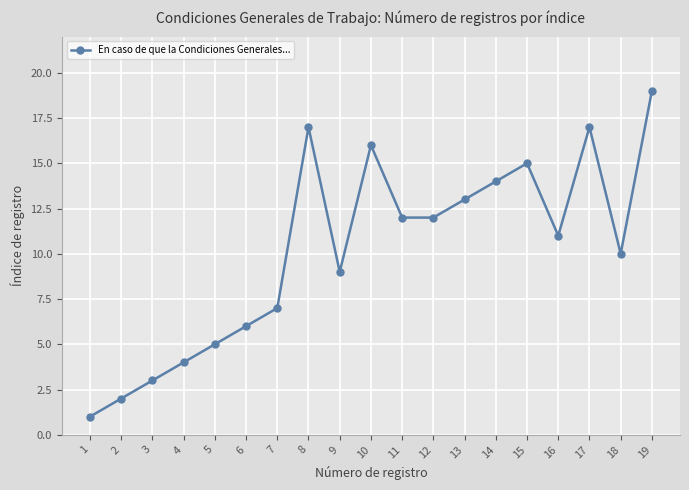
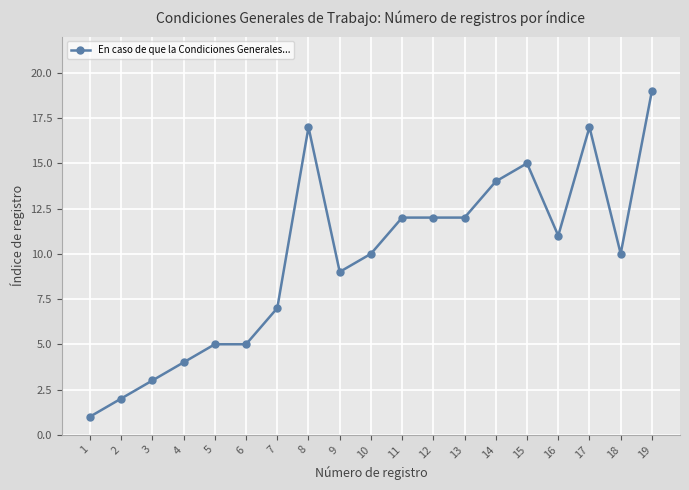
  {
    "1": 1,
    "2": 2,
    "3": 3,
    "4": 4,
    "5": 5,
-   "6": 6,
+   "6": 5,
    "7": 7,
    "8": 17,
    "9": 9,
-   "10": 16,
+   "10": 10,
    "11": 12,
    "12": 12,
-   "13": 13,
+   "13": 12,
    "14": 14,
    "15": 15,
    "16": 11,
    "17": 17,
    "18": 10,
    "19": 19
  }
